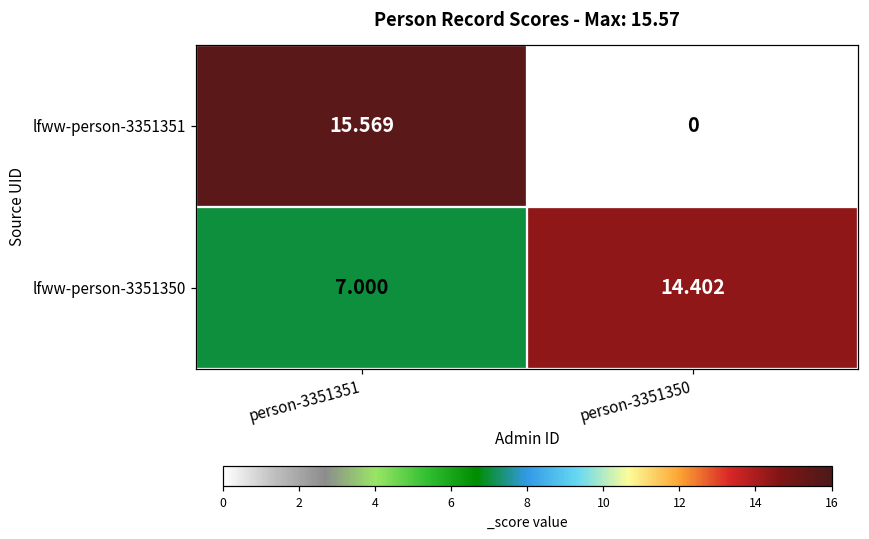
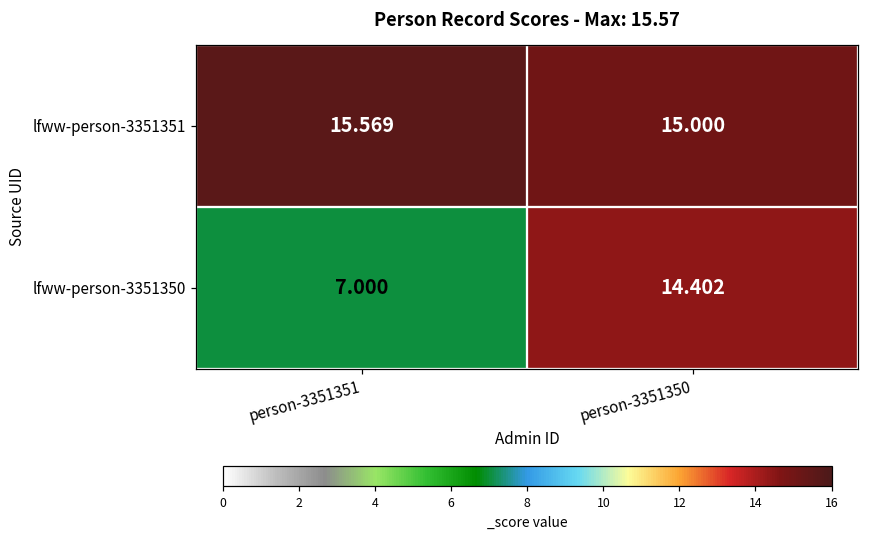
  {
    "lfww-person-3351351": {
      "person-3351351": 15.569,
-     "person-3351350": 0
+     "person-3351350": 15.000
    },
    "lfww-person-3351350": {
      "person-3351351": 7.000,
      "person-3351350": 14.402
    }
  }
